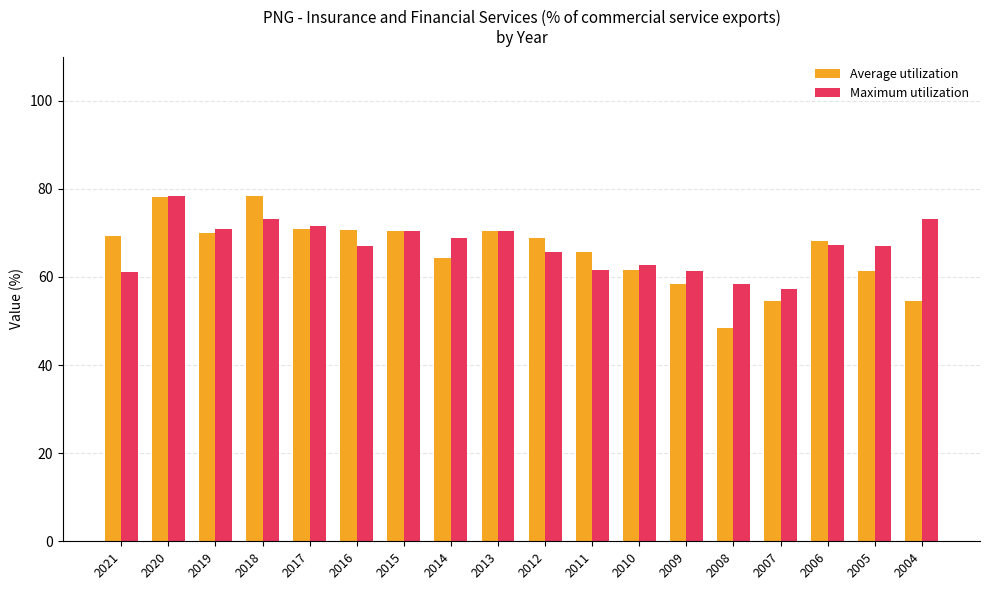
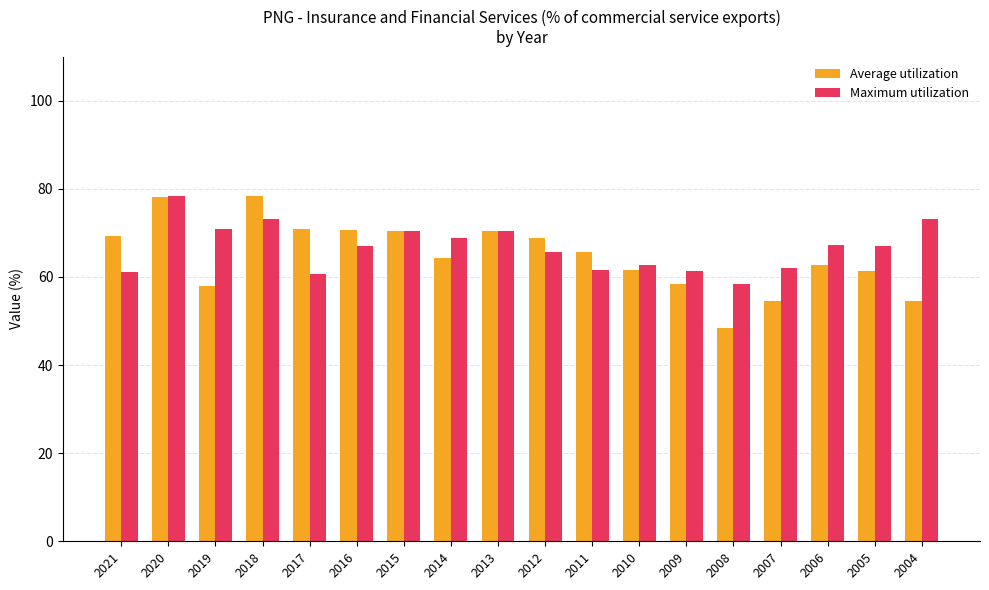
  {
    "Average utilization": {
      "2021": 69,
      "2020": 78,
-     "2019": 70,
+     "2019": 58,
      "2018": 78,
      "2017": 71,
      "2016": 71,
      "2015": 70,
      "2014": 64,
      "2013": 71,
      "2012": 69,
      "2011": 66,
      "2010": 62,
      "2009": 58,
      "2008": 48,
      "2007": 54,
-     "2006": 68,
+     "2006": 63,
      "2005": 61,
      "2004": 55
    },
    "Maximum utilization": {
      "2021": 61,
      "2020": 78,
      "2019": 71,
      "2018": 73,
-     "2017": 72,
+     "2017": 61,
      "2016": 67,
      "2015": 70,
      "2014": 69,
      "2013": 71,
      "2012": 66,
      "2011": 62,
      "2010": 63,
      "2009": 61,
      "2008": 58,
-     "2007": 57,
+     "2007": 62,
      "2006": 67,
      "2005": 67,
      "2004": 73
    }
  }
